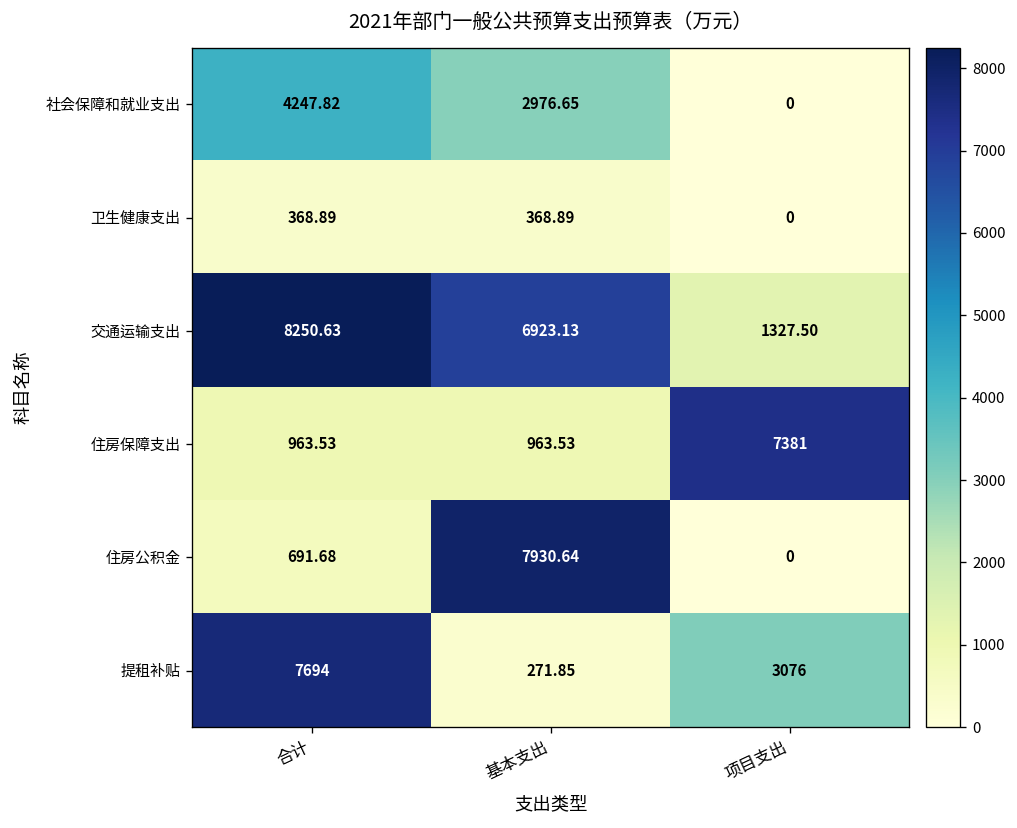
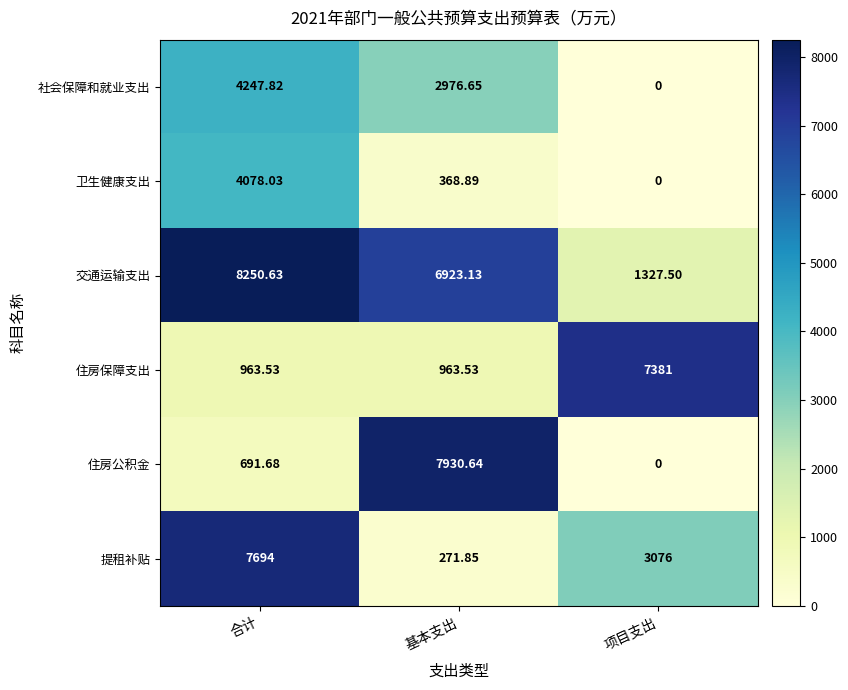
  {
    "社会保障和就业支出": {
      "合计": 4247.82,
      "基本支出": 2976.65,
      "项目支出": 0
    },
    "卫生健康支出": {
-     "合计": 368.89,
+     "合计": 4078.03,
      "基本支出": 368.89,
      "项目支出": 0
    },
    "交通运输支出": {
      "合计": 8250.63,
      "基本支出": 6923.13,
      "项目支出": 1327.50
    },
    "住房保障支出": {
      "合计": 963.53,
      "基本支出": 963.53,
      "项目支出": 7381
    },
    "住房公积金": {
      "合计": 691.68,
      "基本支出": 7930.64,
      "项目支出": 0
    },
    "提租补贴": {
      "合计": 7694,
      "基本支出": 271.85,
      "项目支出": 3076
    }
  }
